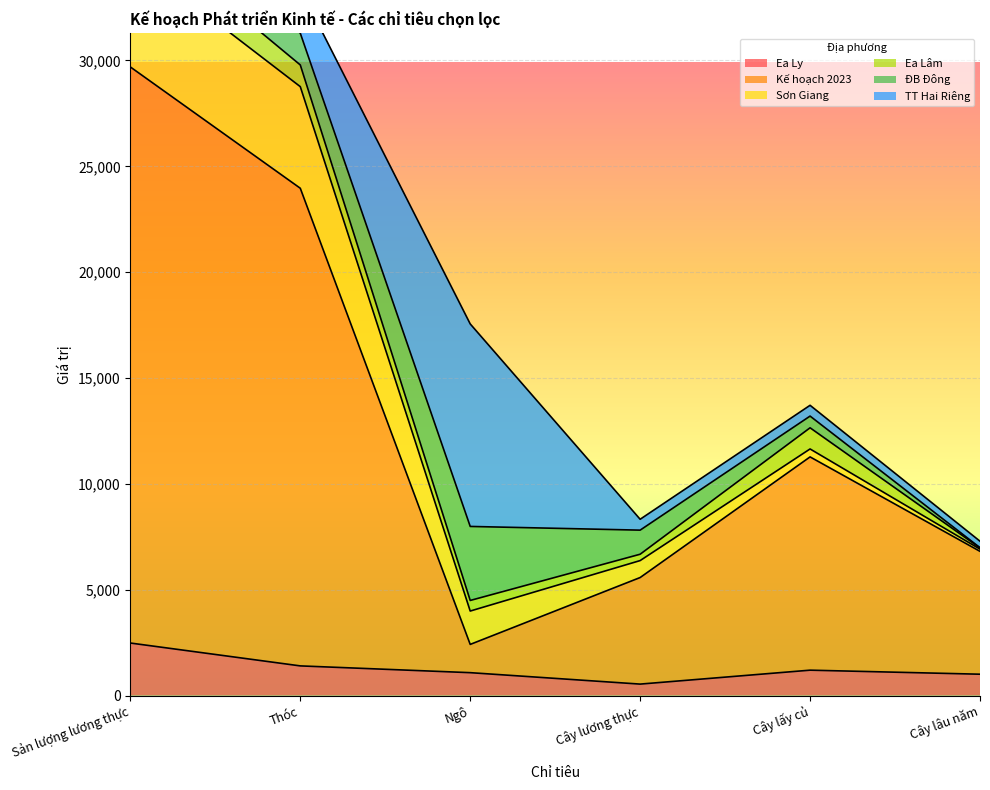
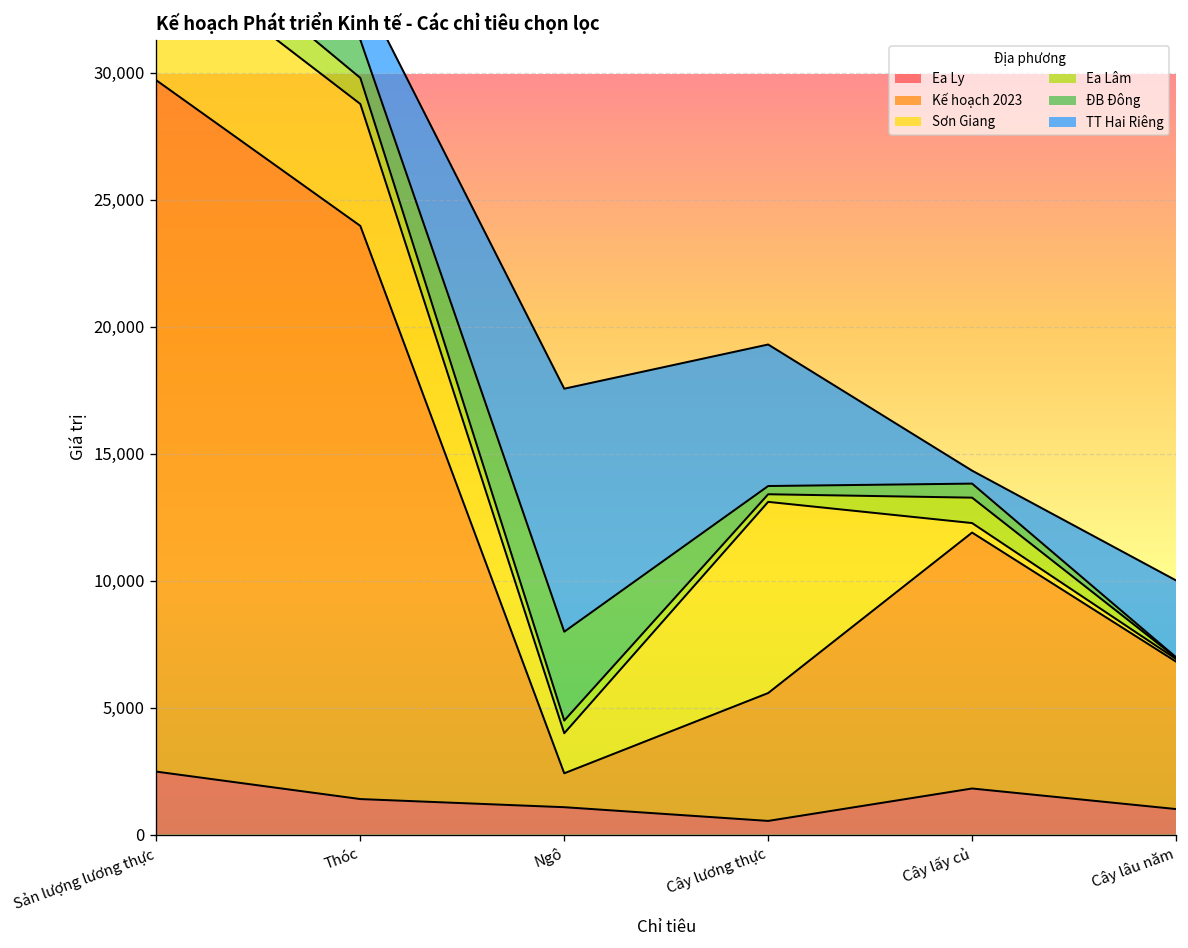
  {
    "Ea Ly": {
      "Sản lượng lương thực": "2,500",
      "Thóc": "1,400",
      "Ngô": "1,100",
      "Cây lương thực": "500",
-     "Cây lấy củ": "1,200",
+     "Cây lấy củ": "1,800",
      "Cây lâu năm": "1,000"
    },
    "Kế hoạch 2023": {
      "Sản lượng lương thực": "27,200",
      "Thóc": "22,600",
      "Ngô": "1,300",
      "Cây lương thực": "5,000",
      "Cây lấy củ": "10,100"
    },
    "Sơn Giang": {
      "Thóc": "4,800",
      "Ngô": "1,600",
-     "Cây lương thực": "800",
+     "Cây lương thực": "7,500",
      "Cây lấy củ": "400"
    },
    "Ea Lâm": {
      "Thóc": "1,000",
      "Ngô": "500",
      "Cây lương thực": "300",
      "Cây lấy củ": "1,000"
    },
    "ĐB Đông": {
      "Thóc": "1,500",
      "Ngô": "3,500",
-     "Cây lương thực": "1,100",
+     "Cây lương thực": "300",
      "Cây lấy củ": "600"
    },
    "TT Hai Riêng": {
      "Ngô": "9,600",
-     "Cây lương thực": "500",
+     "Cây lương thực": "5,600",
      "Cây lấy củ": "500",
-     "Cây lâu năm": "300"
+     "Cây lâu năm": "3,000"
    }
  }
